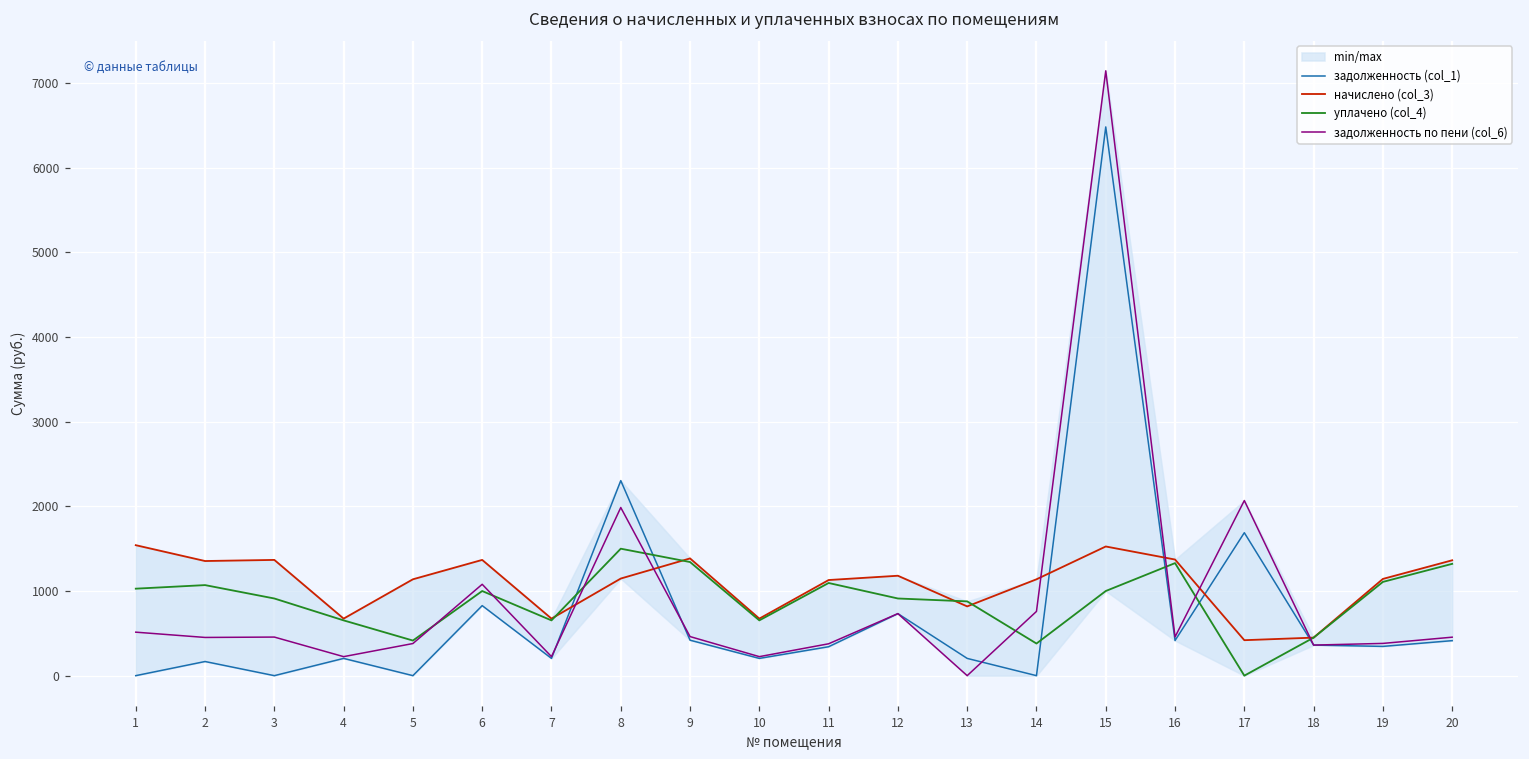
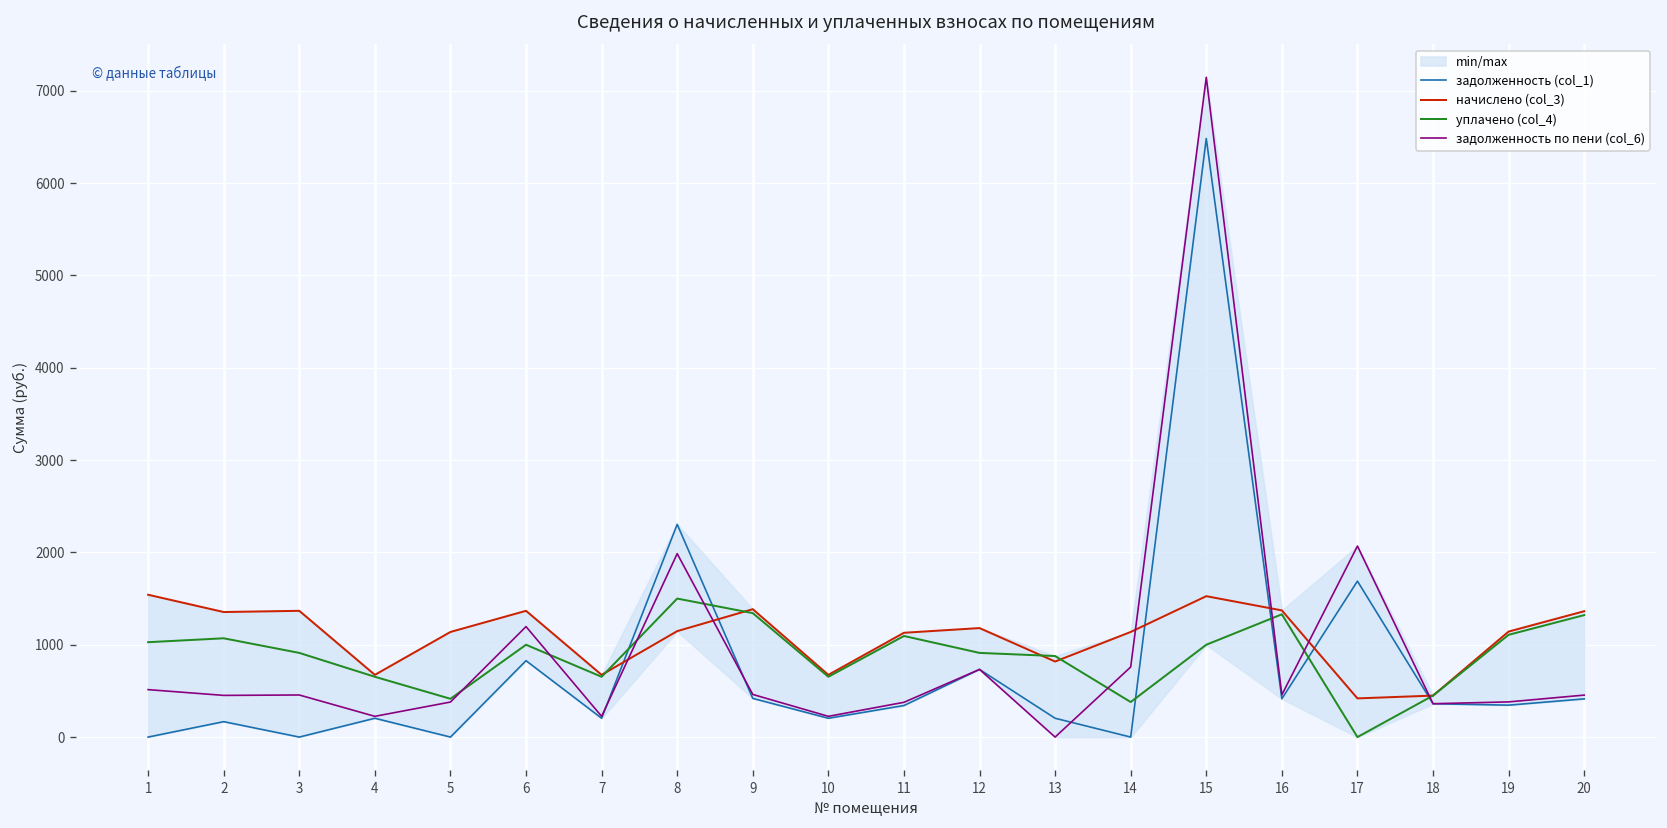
  {
    "задолженность (col_1)": {
      "1": 0,
      "2": 200,
      "3": 0,
      "5": 0,
      "6": 800,
      "9": 400,
      "11": 300,
      "13": 200,
      "14": 0,
      "15": 6500,
      "16": 400,
      "17": 1700,
      "19": 300,
      "20": 400
    },
    "начислено (col_3)": {
      "8": 1100,
      "13": 800,
      "15": 1500,
      "17": 400
    },
    "уплачено (col_4)": {
      "1": 1000,
      "2": 1100,
      "3": 900,
      "5": 400,
      "6": 1000,
      "8": 1500,
      "9": 1300,
      "11": 1100,
      "12": 900,
      "14": 400,
      "15": 1000,
      "16": 1300,
      "17": 0,
      "19": 1100,
      "20": 1300
    },
    "задолженность по пени (col_6)": {
      "1": 500,
      "2": 500,
      "3": 500,
      "5": 400,
-     "6": 1100,
+     "6": 1200,
      "8": 2000,
      "9": 500,
      "11": 400,
      "13": 0,
      "14": 800,
      "16": 500,
      "19": 400,
      "20": 500
    }
  }
